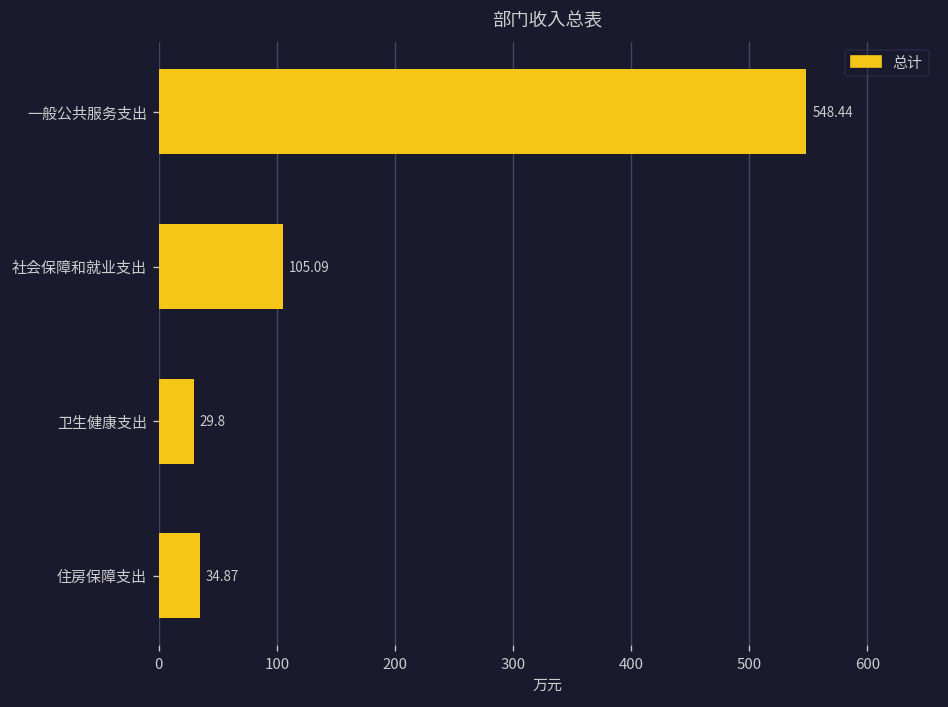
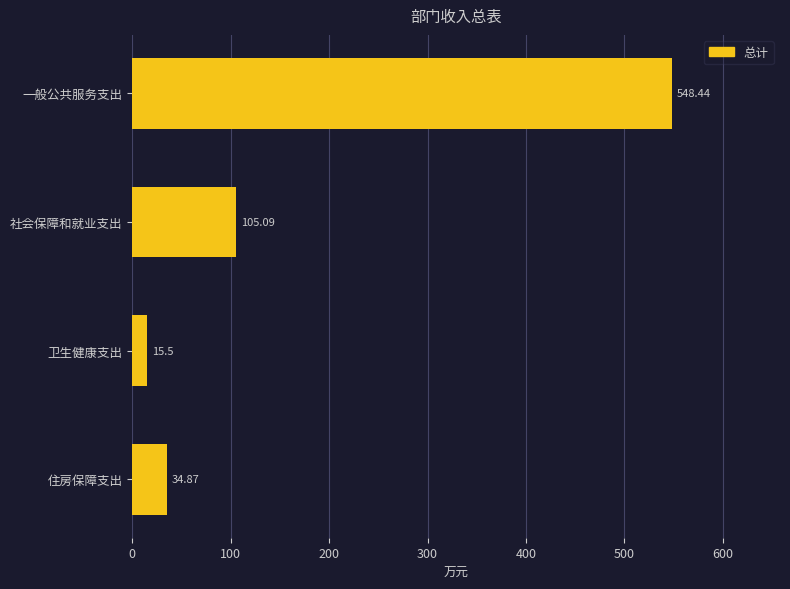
  {
    "一般公共服务支出": 548.44,
    "社会保障和就业支出": 105.09,
-   "卫生健康支出": 29.8,
+   "卫生健康支出": 15.5,
    "住房保障支出": 34.87
  }
